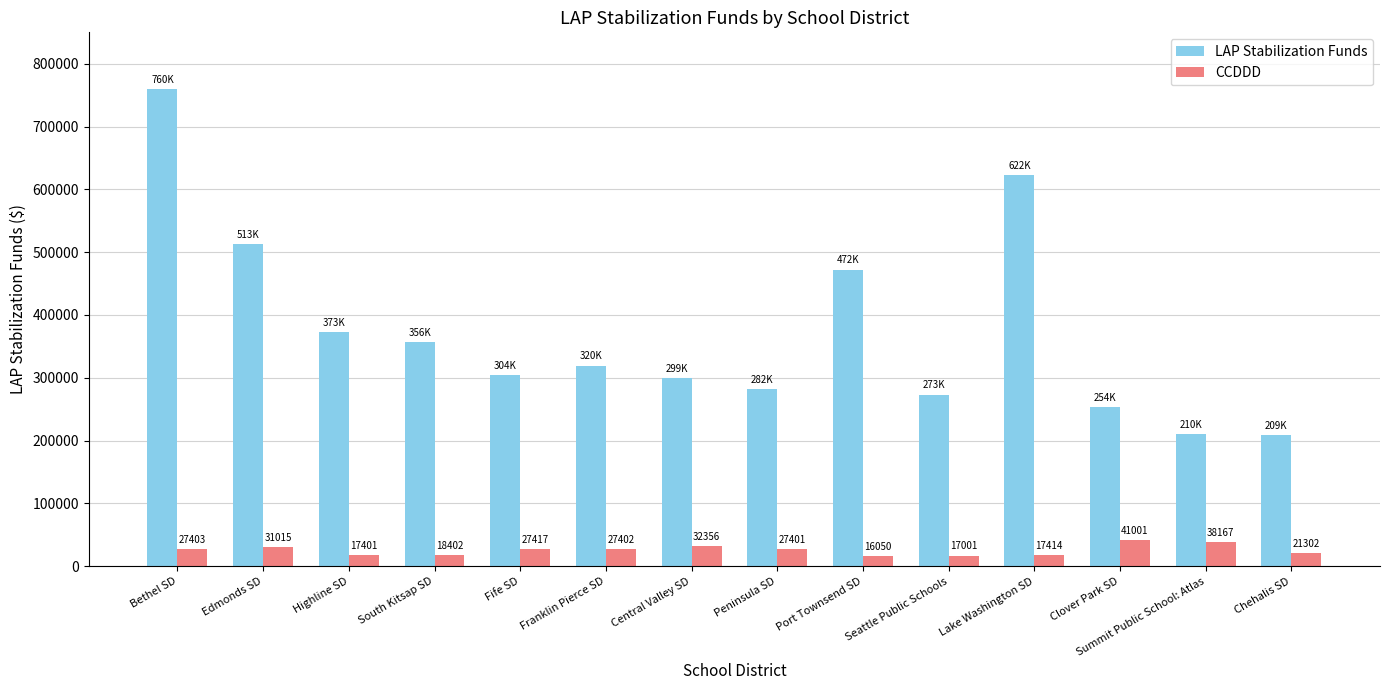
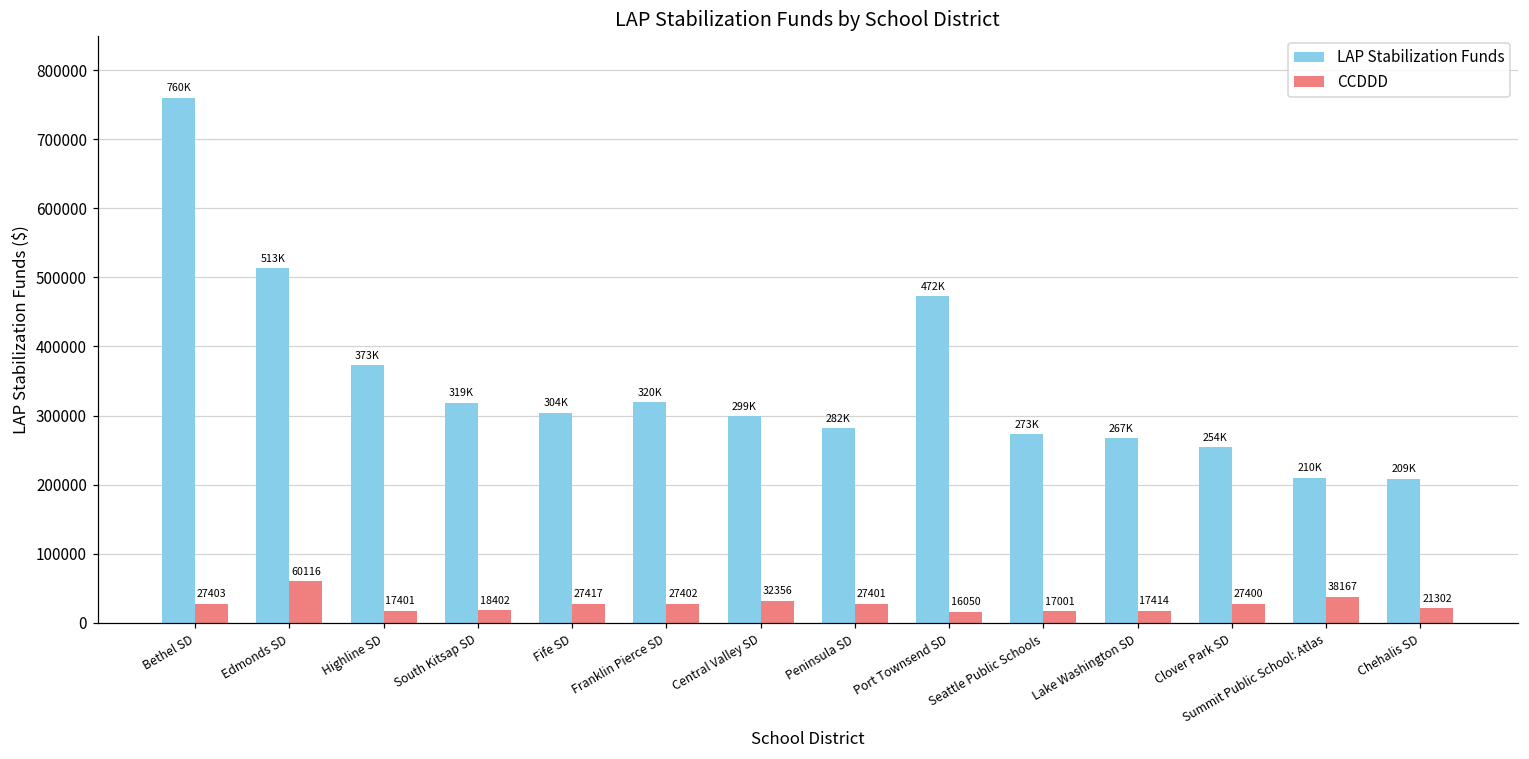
  {
    "LAP Stabilization Funds": {
      "Bethel SD": "760K",
      "Edmonds SD": "513K",
      "Highline SD": "373K",
-     "South Kitsap SD": "356K",
+     "South Kitsap SD": "319K",
      "Fife SD": "304K",
      "Franklin Pierce SD": "320K",
      "Central Valley SD": "299K",
      "Peninsula SD": "282K",
      "Port Townsend SD": "472K",
      "Seattle Public Schools": "273K",
-     "Lake Washington SD": "622K",
+     "Lake Washington SD": "267K",
      "Clover Park SD": "254K",
      "Summit Public School: Atlas": "210K",
      "Chehalis SD": "209K"
    },
    "CCDDD": {
      "Bethel SD": "27403",
-     "Edmonds SD": "31015",
+     "Edmonds SD": "60116",
      "Highline SD": "17401",
      "South Kitsap SD": "18402",
      "Fife SD": "27417",
      "Franklin Pierce SD": "27402",
      "Central Valley SD": "32356",
      "Peninsula SD": "27401",
      "Port Townsend SD": "16050",
      "Seattle Public Schools": "17001",
      "Lake Washington SD": "17414",
-     "Clover Park SD": "41001",
+     "Clover Park SD": "27400",
      "Summit Public School: Atlas": "38167",
      "Chehalis SD": "21302"
    }
  }
